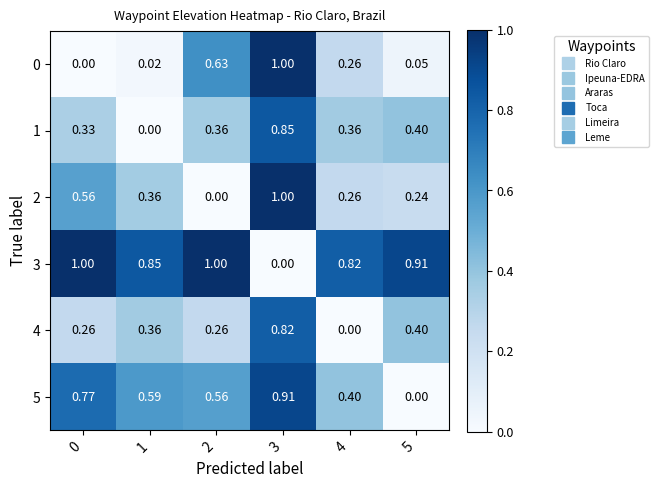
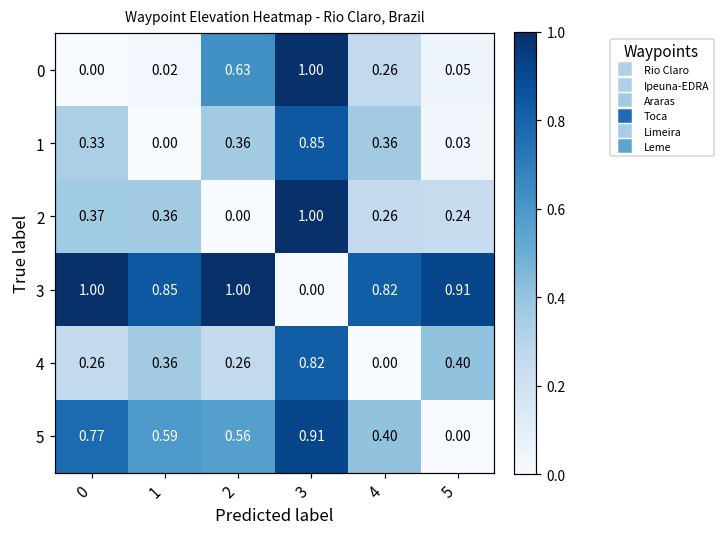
  {
    "0": {
      "0": 0.00,
      "1": 0.02,
      "2": 0.63,
      "3": 1.00,
      "4": 0.26,
      "5": 0.05
    },
    "1": {
      "0": 0.33,
      "1": 0.00,
      "2": 0.36,
      "3": 0.85,
      "4": 0.36,
-     "5": 0.40
+     "5": 0.03
    },
    "2": {
-     "0": 0.56,
+     "0": 0.37,
      "1": 0.36,
      "2": 0.00,
      "3": 1.00,
      "4": 0.26,
      "5": 0.24
    },
    "3": {
      "0": 1.00,
      "1": 0.85,
      "2": 1.00,
      "3": 0.00,
      "4": 0.82,
      "5": 0.91
    },
    "4": {
      "0": 0.26,
      "1": 0.36,
      "2": 0.26,
      "3": 0.82,
      "4": 0.00,
      "5": 0.40
    },
    "5": {
      "0": 0.77,
      "1": 0.59,
      "2": 0.56,
      "3": 0.91,
      "4": 0.40,
      "5": 0.00
    }
  }
